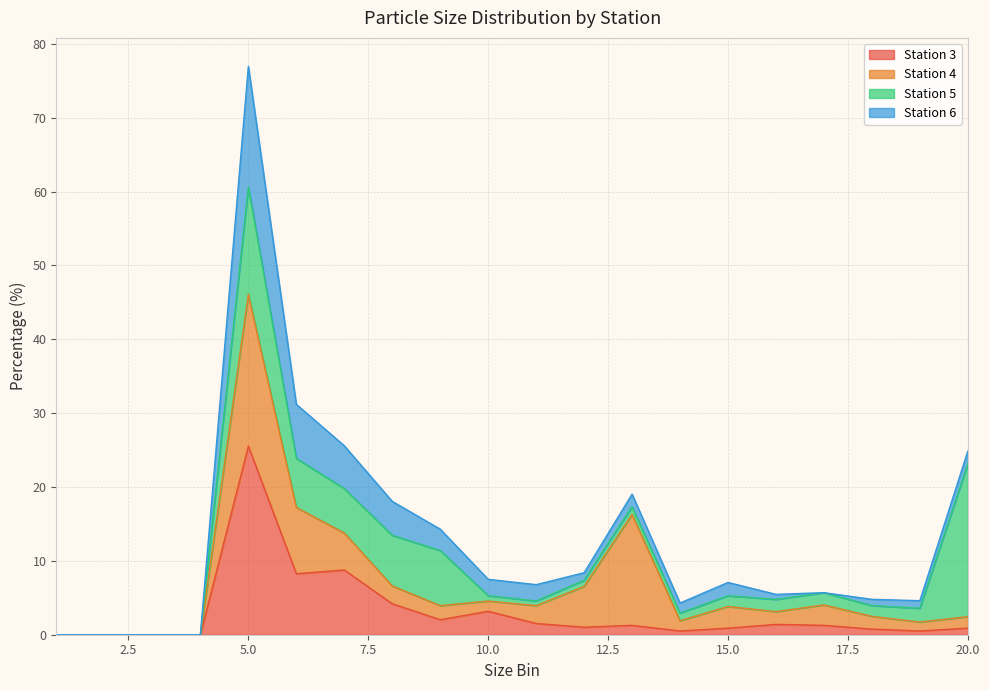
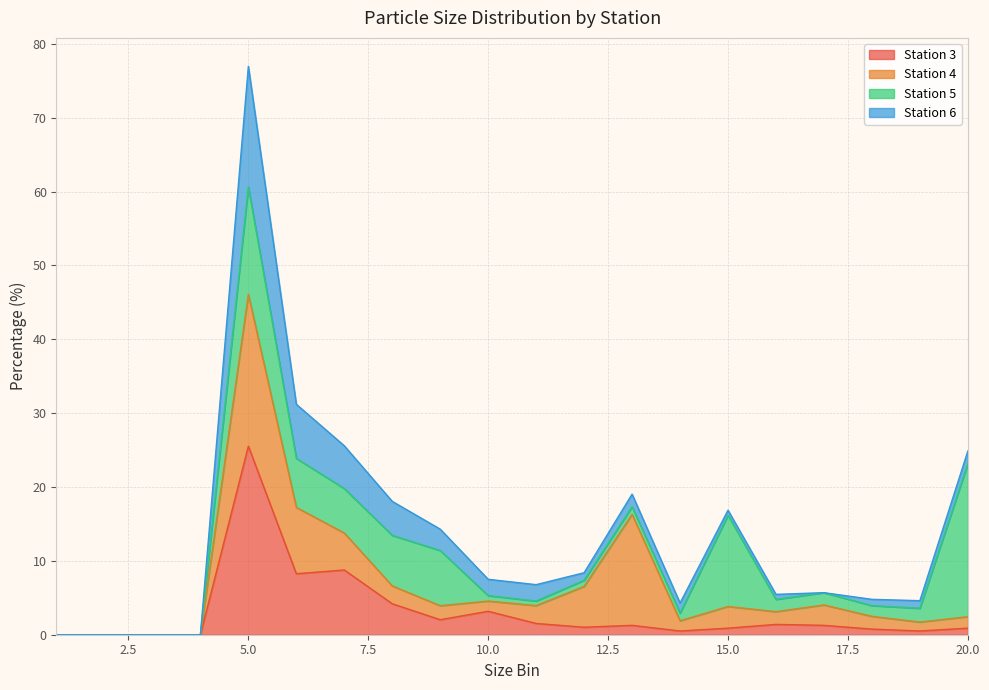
  {
    "Station 5": {
      "5.0": 15,
      "10.0": 1,
-     "15.0": 1,
+     "15.0": 12,
      "20.0": 21
    },
    "Station 6": {
      "5.0": 16,
      "10.0": 2,
-     "15.0": 2,
+     "15.0": 1,
      "20.0": 2
    }
  }
